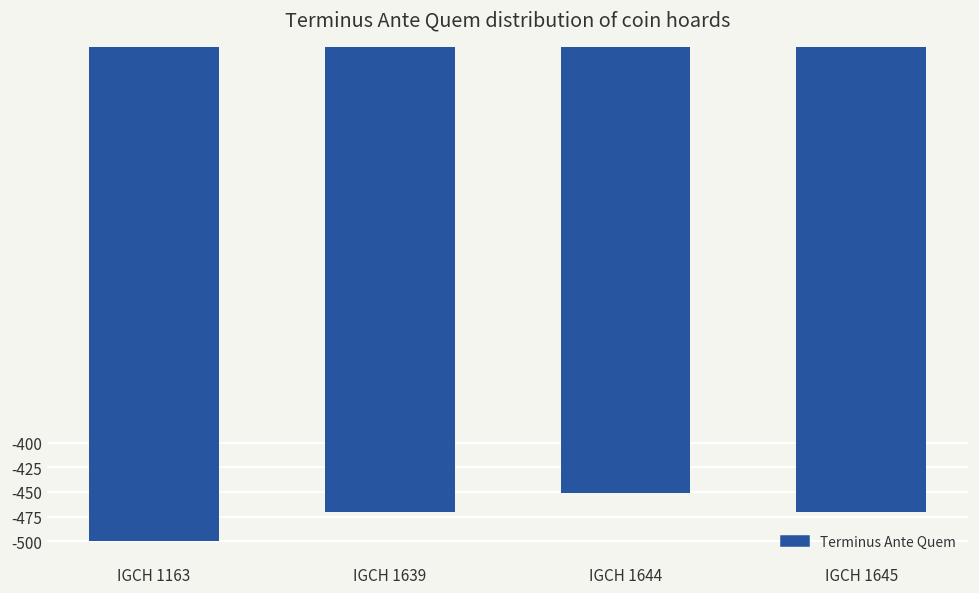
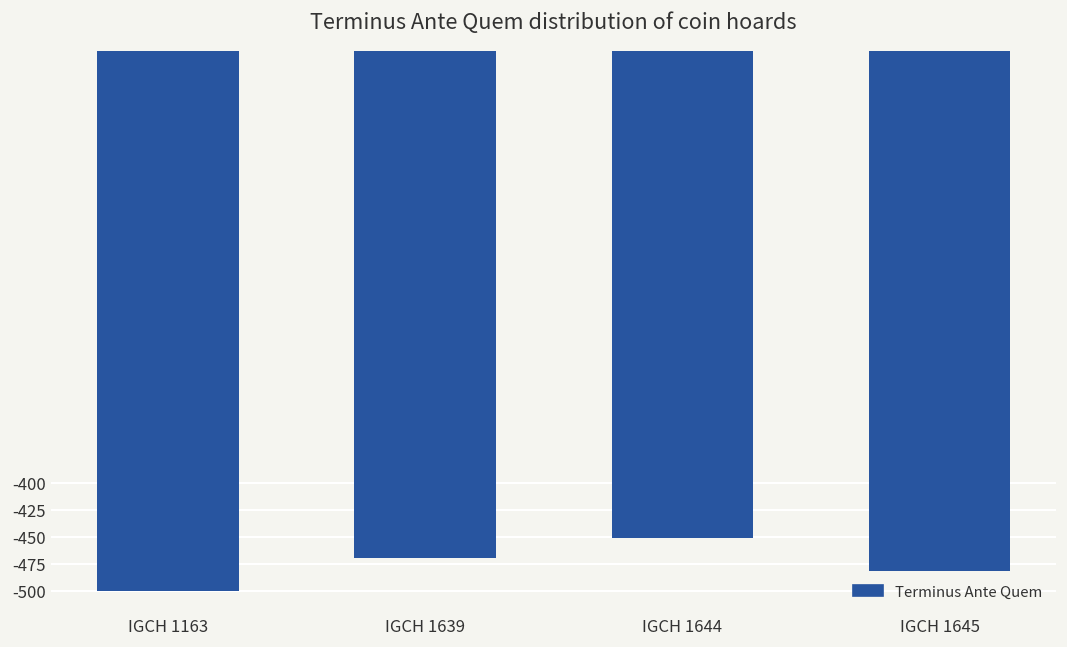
  {
    "IGCH 1163": -500,
    "IGCH 1639": -470,
    "IGCH 1644": -450,
-   "IGCH 1645": -470
+   "IGCH 1645": -480
  }
